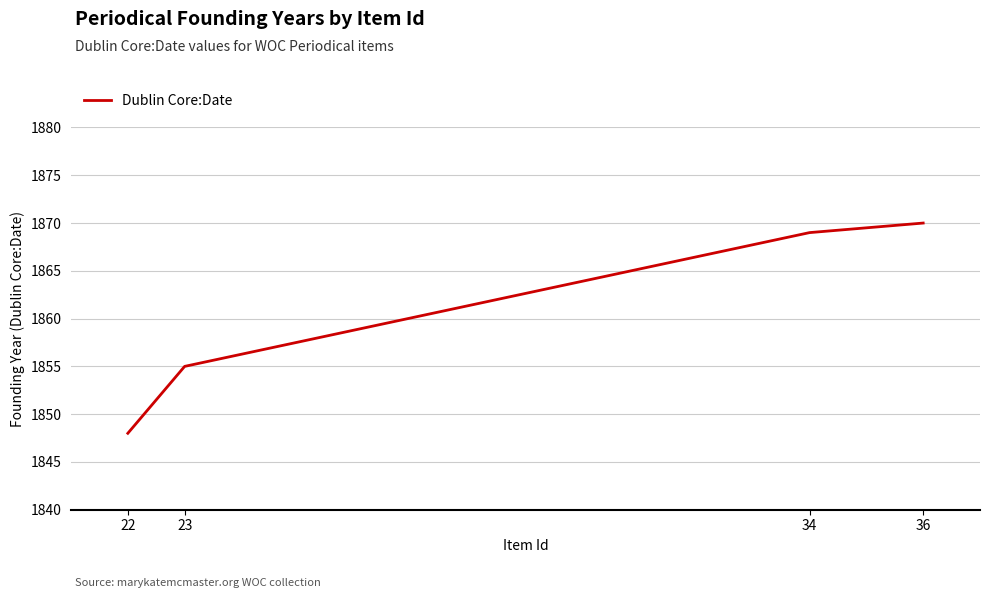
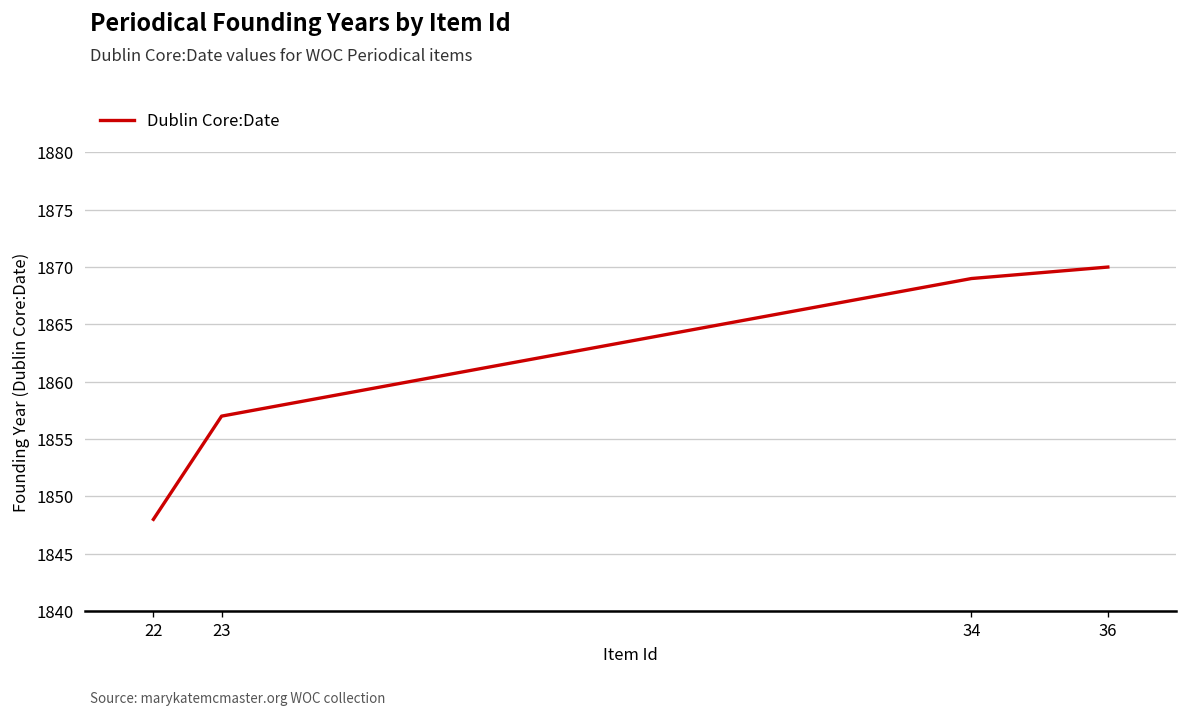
  {
    "22": 1848,
-   "23": 1855,
+   "23": 1857,
    "34": 1869,
    "36": 1870
  }
